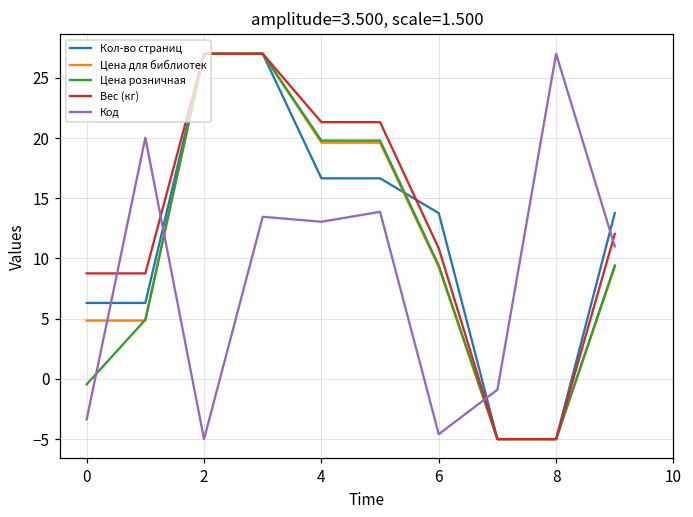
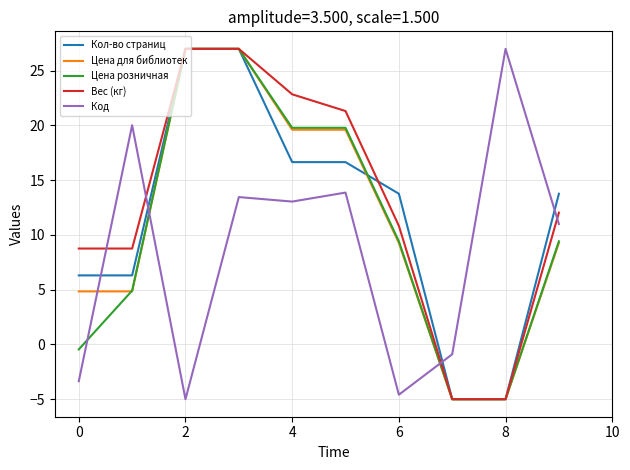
  {
    "Кол-во страниц": {
      "0": 6.3,
      "4": 16.7,
      "6": 13.8
    },
    "Цена для библиотек": {
      "0": 4.8
    },
    "Цена розничная": {
      "0": -0.5
    },
    "Вес (кг)": {
      "0": 8.8,
-     "4": 21.3,
+     "4": 22.8,
      "6": 10.8
    },
    "Код": {
      "0": -3.4,
      "2": -5.0,
      "4": 13.1,
      "6": -4.6,
      "8": 27.0
    }
  }
